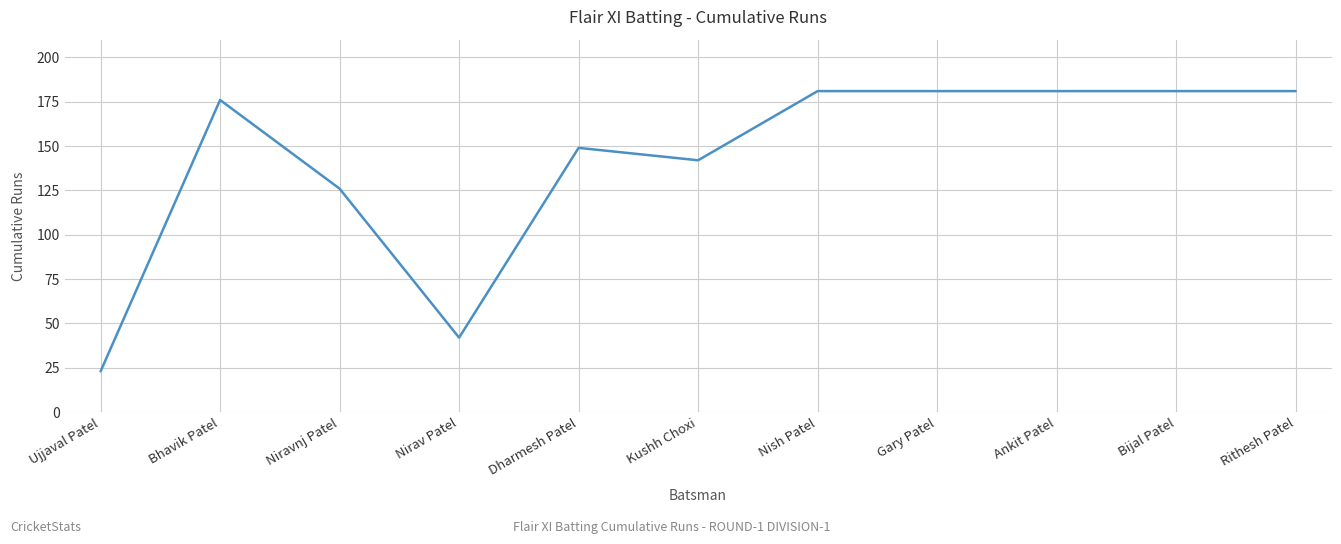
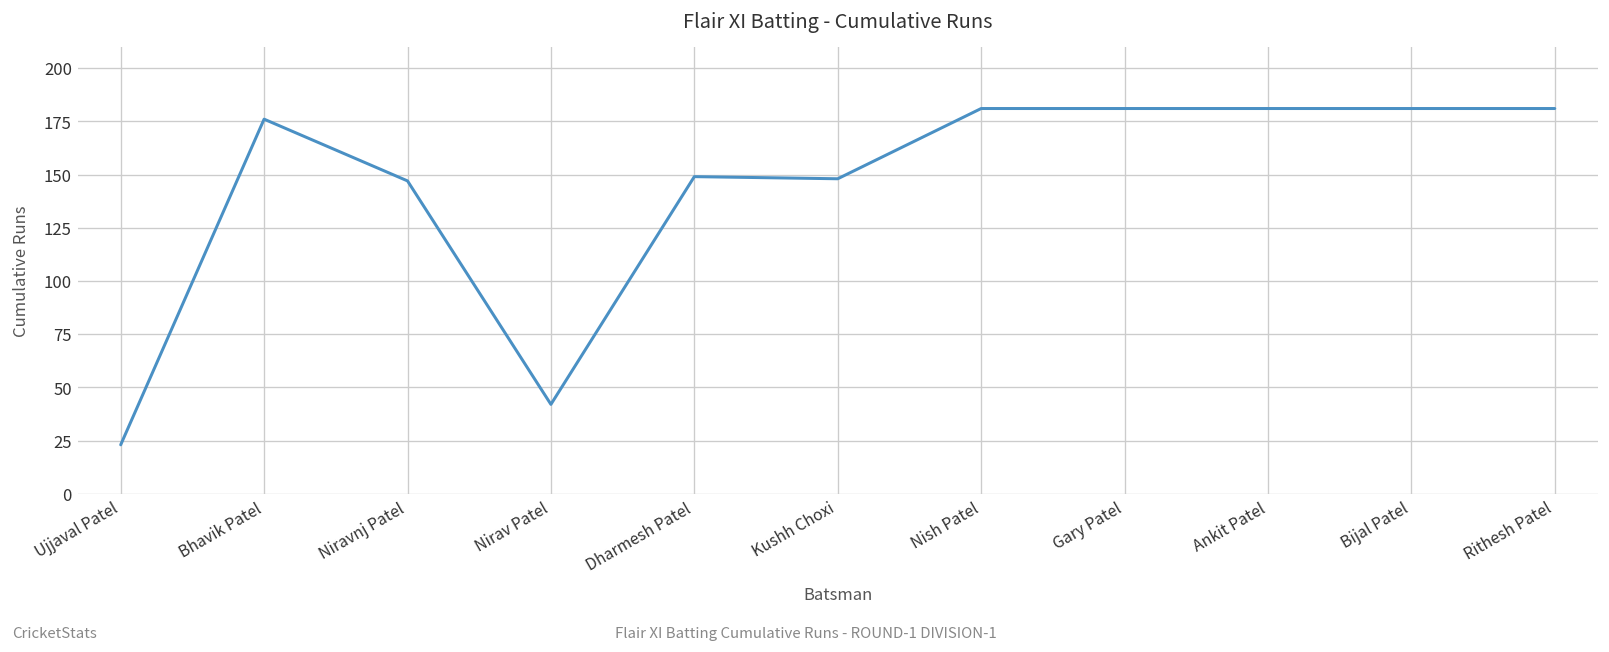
  {
    "Ujjaval Patel": 23,
    "Bhavik Patel": 176,
-   "Niravnj Patel": 126,
+   "Niravnj Patel": 147,
    "Nirav Patel": 42,
    "Dharmesh Patel": 149,
-   "Kushh Choxi": 142,
+   "Kushh Choxi": 148,
    "Nish Patel": 181,
    "Gary Patel": 181,
    "Ankit Patel": 181,
    "Bijal Patel": 181,
    "Rithesh Patel": 181
  }
